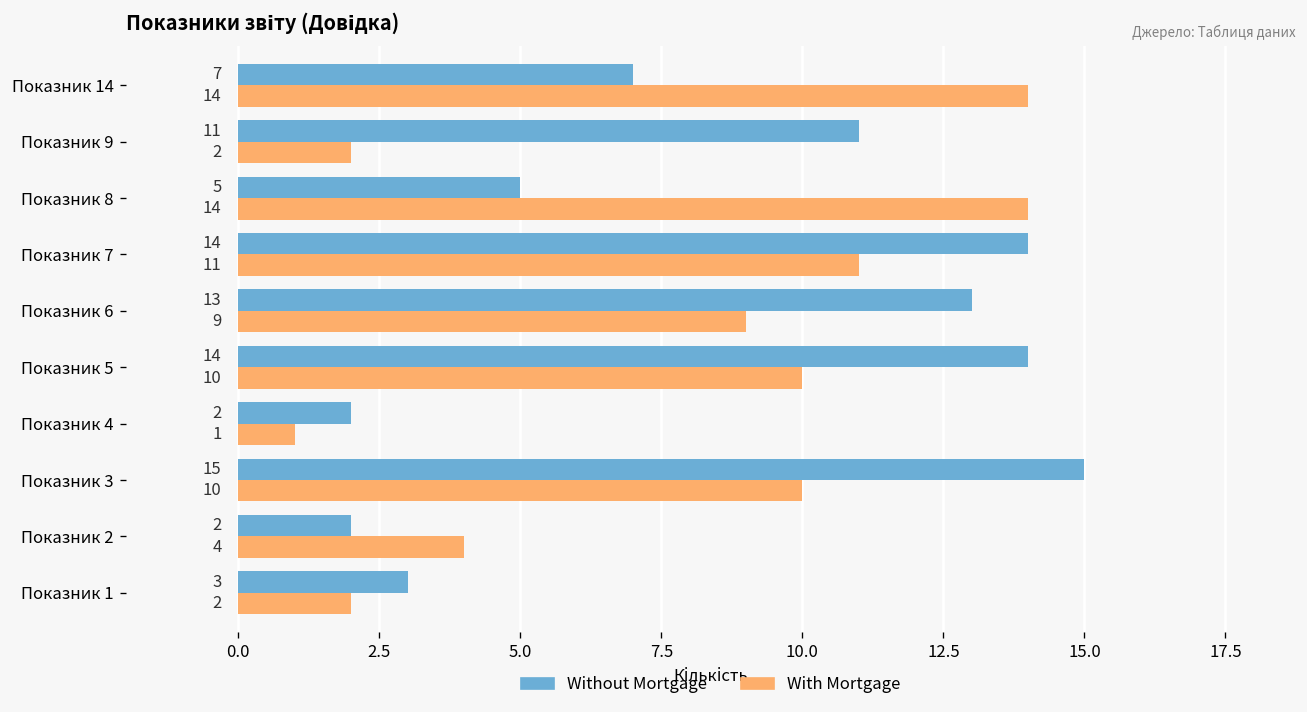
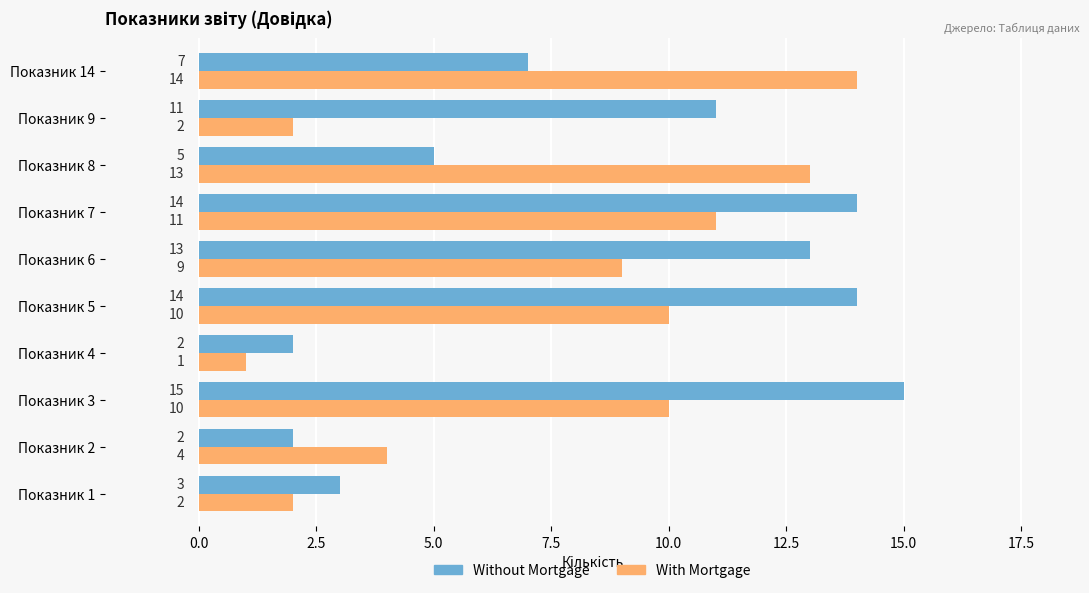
  {
    "Without Mortgage": {
      "Показник 14": 7.0,
      "Показник 9": 11.0,
      "Показник 8": 5.0,
      "Показник 7": 14.0,
      "Показник 6": 13.0,
      "Показник 5": 14.0,
      "Показник 4": 2.0,
      "Показник 3": 15.0,
      "Показник 2": 2.0,
      "Показник 1": 3.0
    },
    "With Mortgage": {
-     "Показник 8": 14
+     "Показник 8": 13
    }
  }
